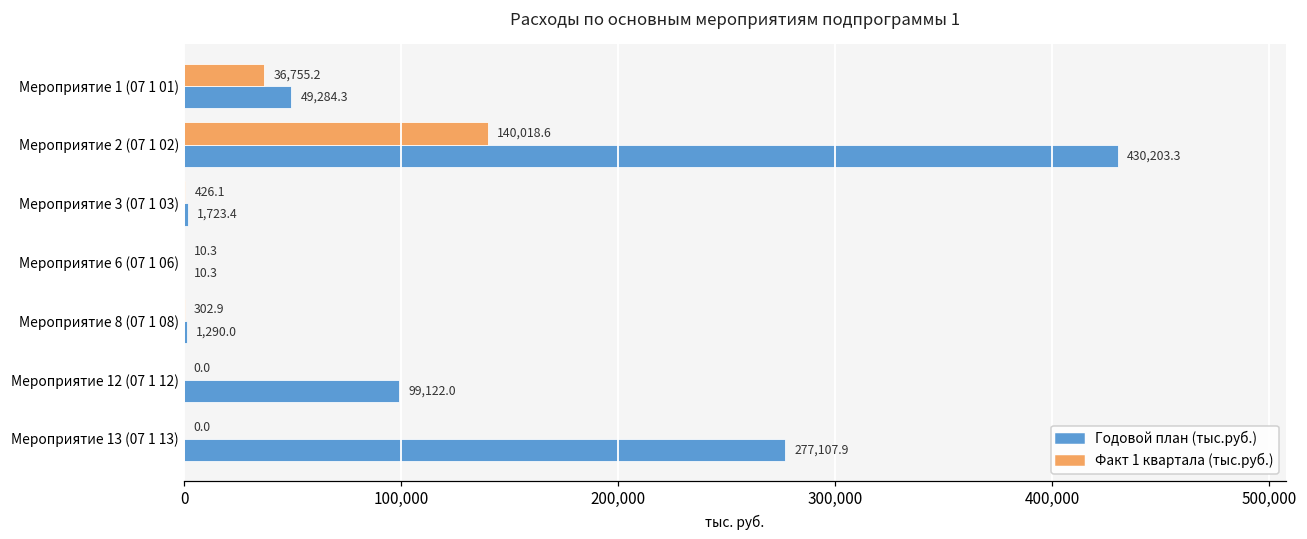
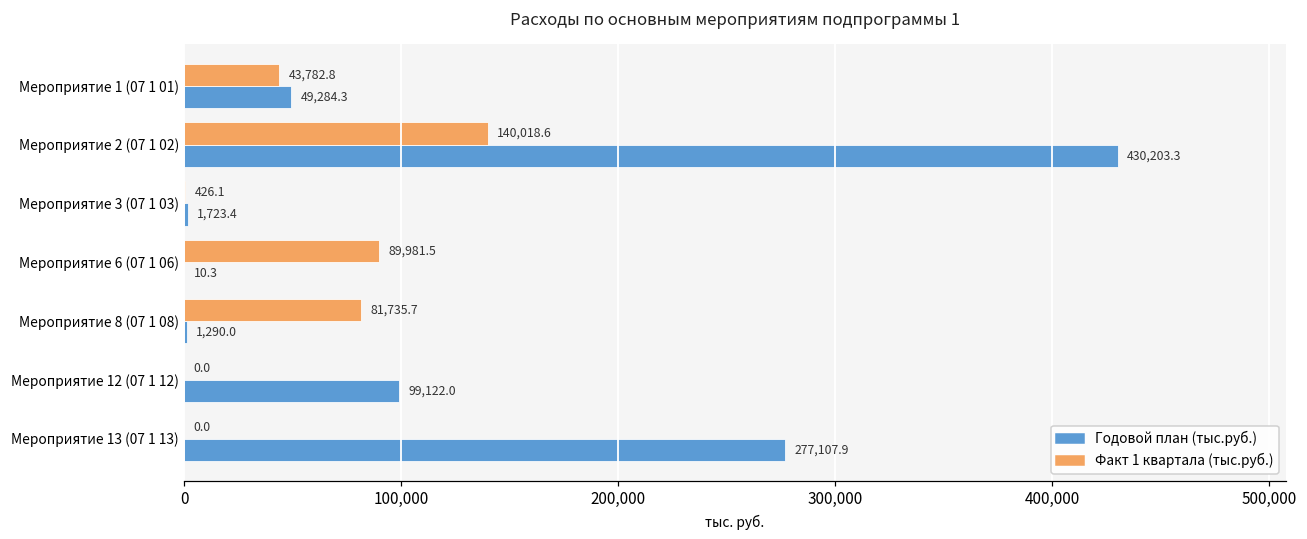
  {
    "Годовой план (тыс.руб.)": {
      "Мероприятие 1 (07 1 01)": "49,284.3",
      "Мероприятие 2 (07 1 02)": "430,203.3",
      "Мероприятие 3 (07 1 03)": "1,723.4",
      "Мероприятие 6 (07 1 06)": "10.3",
      "Мероприятие 8 (07 1 08)": "1,290.0",
      "Мероприятие 12 (07 1 12)": "99,122.0",
      "Мероприятие 13 (07 1 13)": "277,107.9"
    },
    "Факт 1 квартала (тыс.руб.)": {
-     "Мероприятие 1 (07 1 01)": "36,755.2",
+     "Мероприятие 1 (07 1 01)": "43,782.8",
      "Мероприятие 2 (07 1 02)": "140,018.6",
      "Мероприятие 3 (07 1 03)": "426.1",
-     "Мероприятие 6 (07 1 06)": "10.3",
-     "Мероприятие 8 (07 1 08)": "302.9",
+     "Мероприятие 6 (07 1 06)": "89,981.5",
+     "Мероприятие 8 (07 1 08)": "81,735.7",
      "Мероприятие 12 (07 1 12)": "0.0",
      "Мероприятие 13 (07 1 13)": "0.0"
    }
  }
